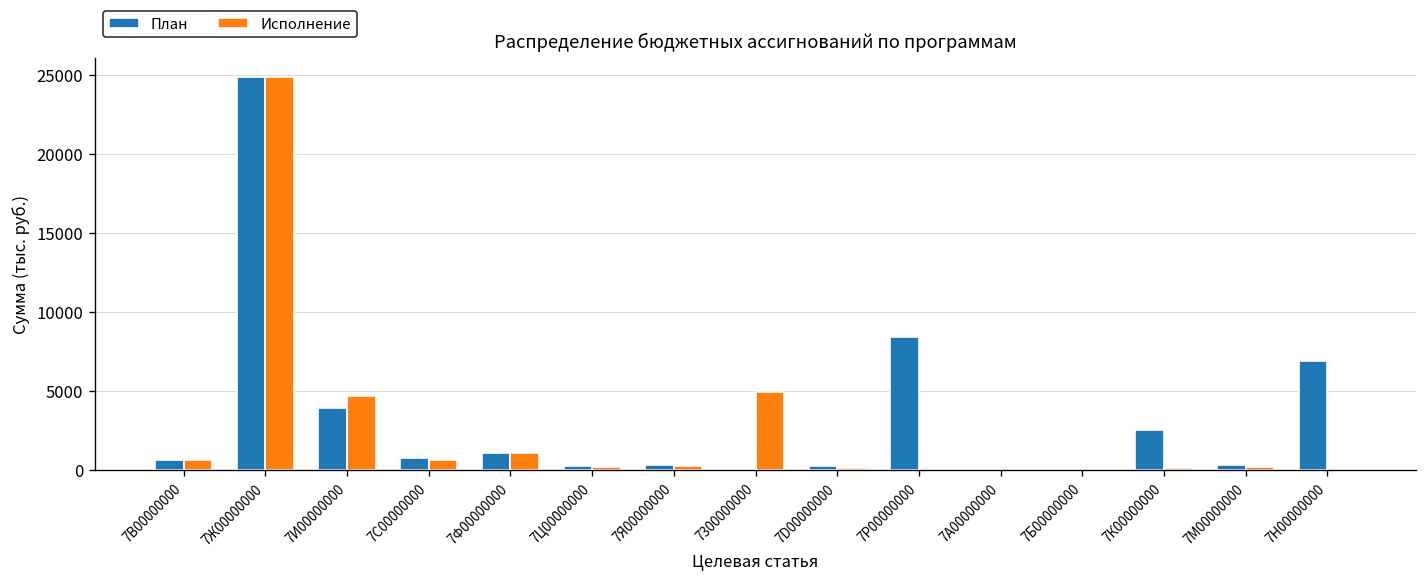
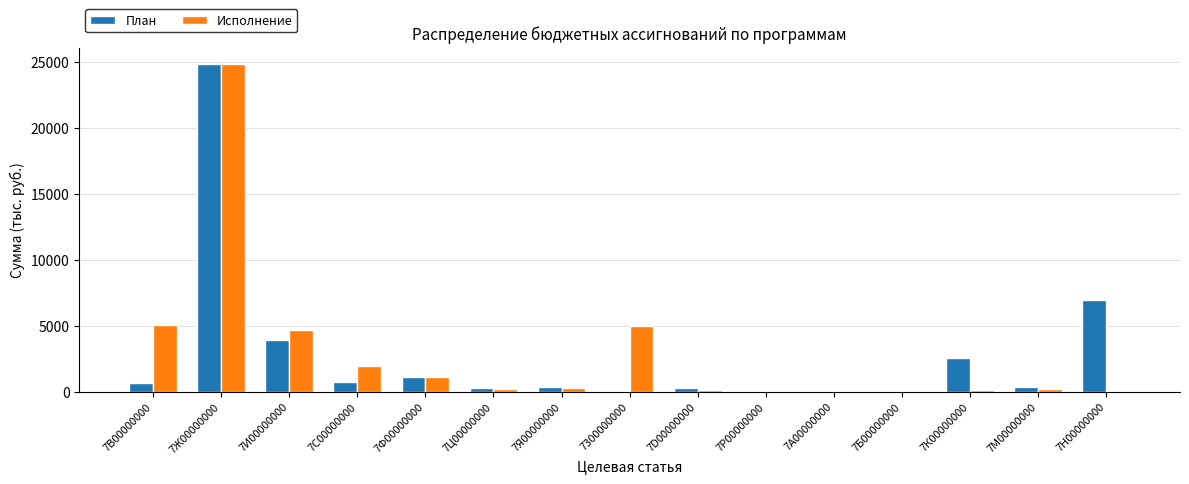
  {
    "План": {
      "7В00000000": 700,
      "7Ж00000000": 24800,
      "7И00000000": 3900,
      "7С00000000": 700,
      "7Ф00000000": 1100,
      "7Ц00000000": 300,
      "7Я00000000": 400,
      "7D00000000": 300,
-     "7P00000000": 8400,
+     "7P00000000": 100,
      "7К00000000": 2500,
      "7М00000000": 300,
      "7Н00000000": 6900
    },
    "Исполнение": {
-     "7В00000000": 700,
+     "7В00000000": 5000,
      "7Ж00000000": 24800,
      "7И00000000": 4700,
-     "7С00000000": 700,
+     "7С00000000": 1900,
      "7Ф00000000": 1100,
      "7Ц00000000": 200,
      "7Я00000000": 300,
      "7300000000": 5000
    }
  }
